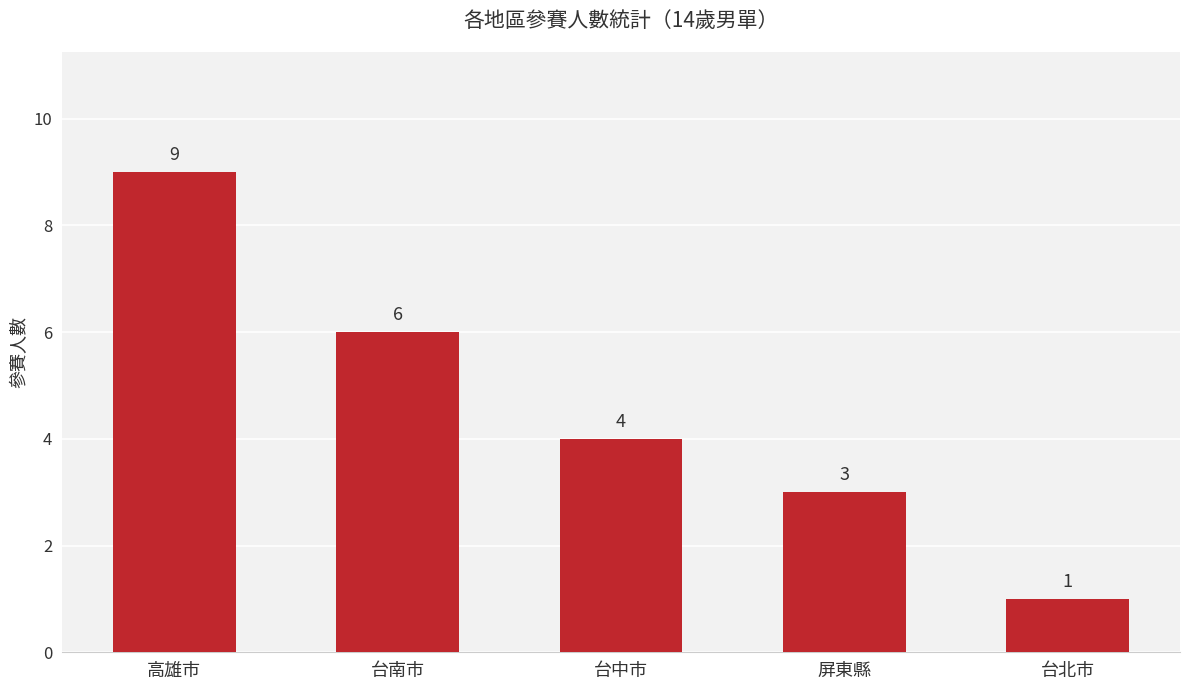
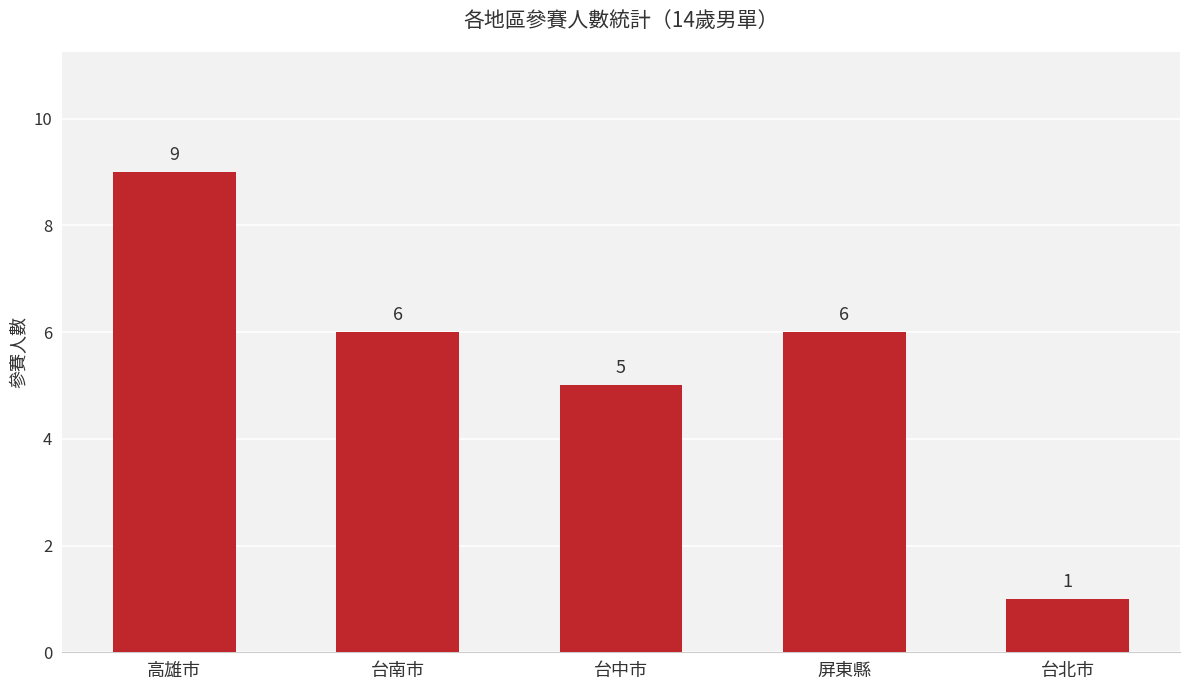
  {
    "高雄市": 9,
    "台南市": 6,
-   "台中市": 4,
-   "屏東縣": 3,
+   "台中市": 5,
+   "屏東縣": 6,
    "台北市": 1
  }
